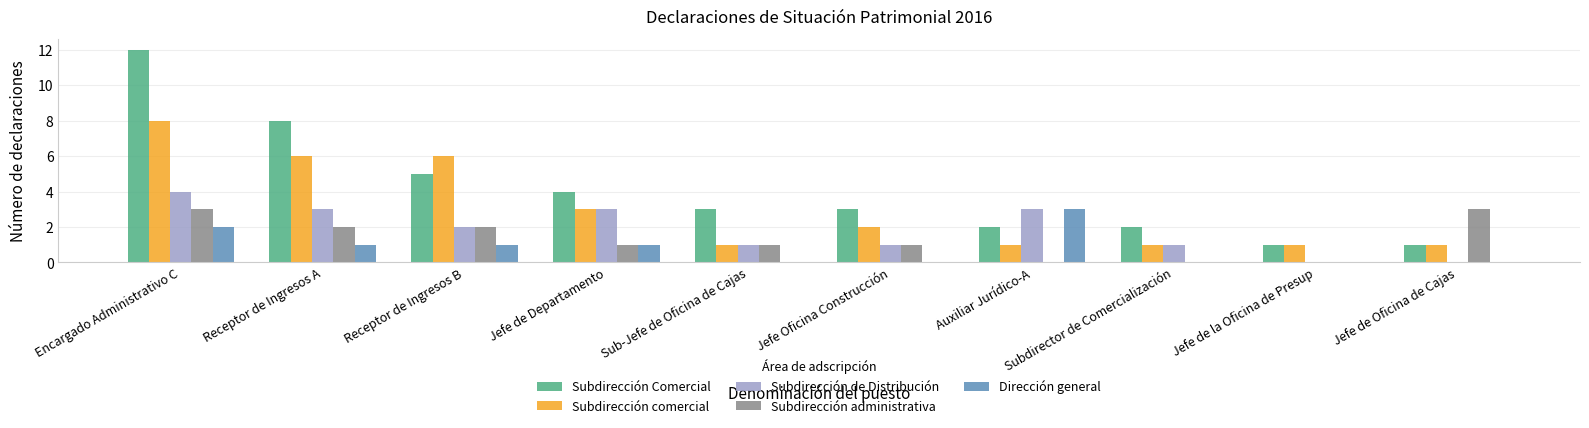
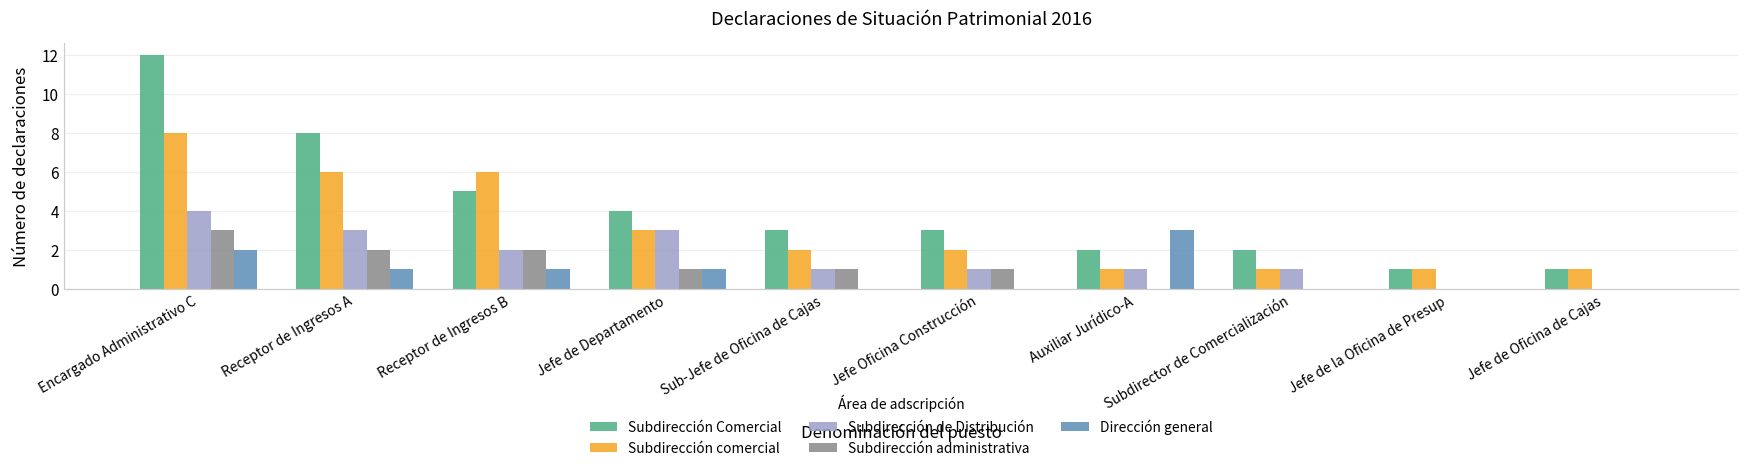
  {
    "Subdirección Comercial": {
      "Encargado Administrativo C": 12,
      "Receptor de Ingresos A": 8,
      "Receptor de Ingresos B": 5,
      "Jefe de Departamento": 4,
      "Sub-Jefe de Oficina de Cajas": 3,
      "Jefe Oficina Construcción": 3,
      "Auxiliar Jurídico-A": 2,
      "Subdirector de Comercialización": 2,
      "Jefe de la Oficina de Presup": 1,
      "Jefe de Oficina de Cajas": 1
    },
    "Subdirección comercial": {
      "Encargado Administrativo C": 8,
      "Receptor de Ingresos A": 6,
      "Receptor de Ingresos B": 6,
      "Jefe de Departamento": 3,
-     "Sub-Jefe de Oficina de Cajas": 1,
+     "Sub-Jefe de Oficina de Cajas": 2,
      "Jefe Oficina Construcción": 2,
      "Auxiliar Jurídico-A": 1,
      "Subdirector de Comercialización": 1,
      "Jefe de la Oficina de Presup": 1,
      "Jefe de Oficina de Cajas": 1
    },
    "Subdirección de Distribución": {
      "Encargado Administrativo C": 4,
      "Receptor de Ingresos A": 3,
      "Receptor de Ingresos B": 2,
      "Jefe de Departamento": 3,
      "Sub-Jefe de Oficina de Cajas": 1,
      "Jefe Oficina Construcción": 1,
-     "Auxiliar Jurídico-A": 3,
+     "Auxiliar Jurídico-A": 1,
      "Subdirector de Comercialización": 1,
      "Jefe de la Oficina de Presup": 0,
      "Jefe de Oficina de Cajas": 0
    },
    "Subdirección administrativa": {
      "Encargado Administrativo C": 3,
      "Receptor de Ingresos A": 2,
      "Receptor de Ingresos B": 2,
      "Jefe de Departamento": 1,
      "Sub-Jefe de Oficina de Cajas": 1,
      "Jefe Oficina Construcción": 1,
      "Auxiliar Jurídico-A": 0,
      "Subdirector de Comercialización": 0,
      "Jefe de la Oficina de Presup": 0,
-     "Jefe de Oficina de Cajas": 3
+     "Jefe de Oficina de Cajas": 0
    },
    "Dirección general": {
      "Encargado Administrativo C": 2,
      "Receptor de Ingresos A": 1,
      "Receptor de Ingresos B": 1,
      "Jefe de Departamento": 1,
      "Sub-Jefe de Oficina de Cajas": 0,
      "Jefe Oficina Construcción": 0,
      "Auxiliar Jurídico-A": 3,
      "Subdirector de Comercialización": 0,
      "Jefe de la Oficina de Presup": 0,
      "Jefe de Oficina de Cajas": 0
    }
  }
